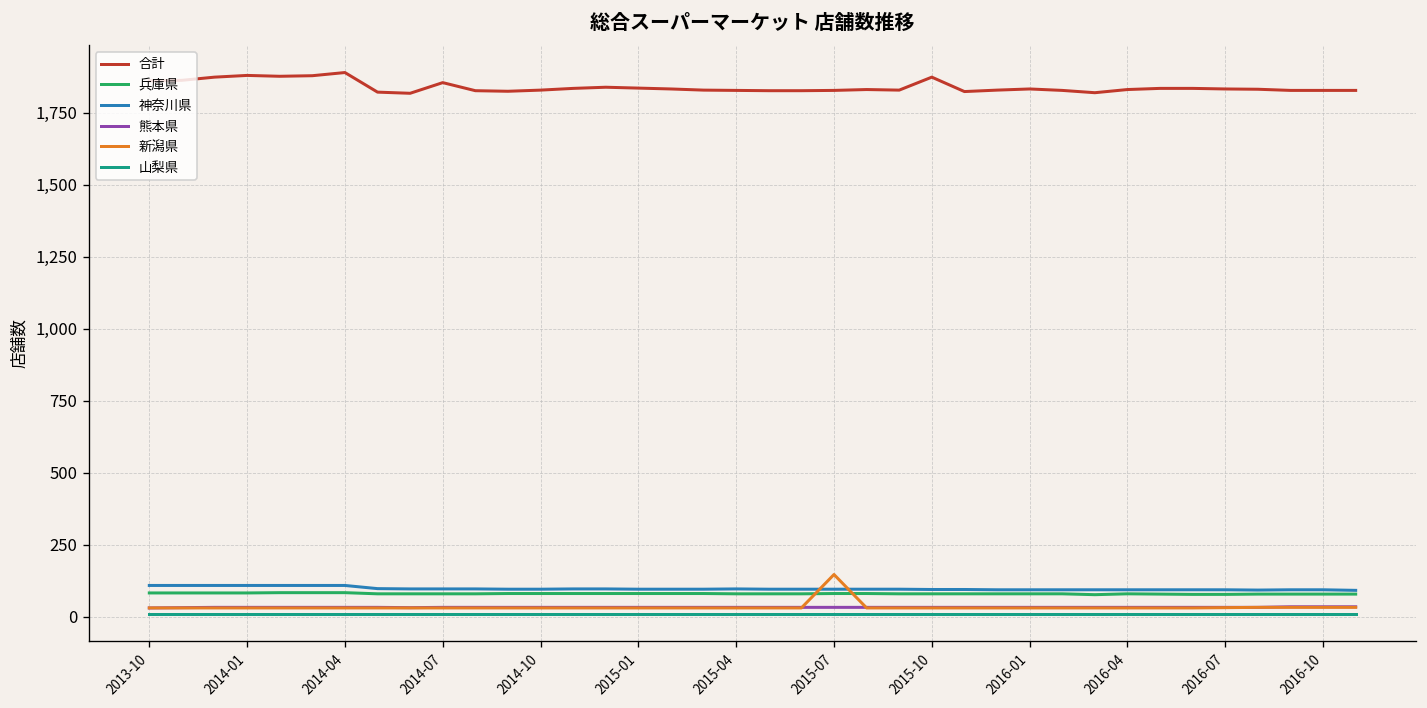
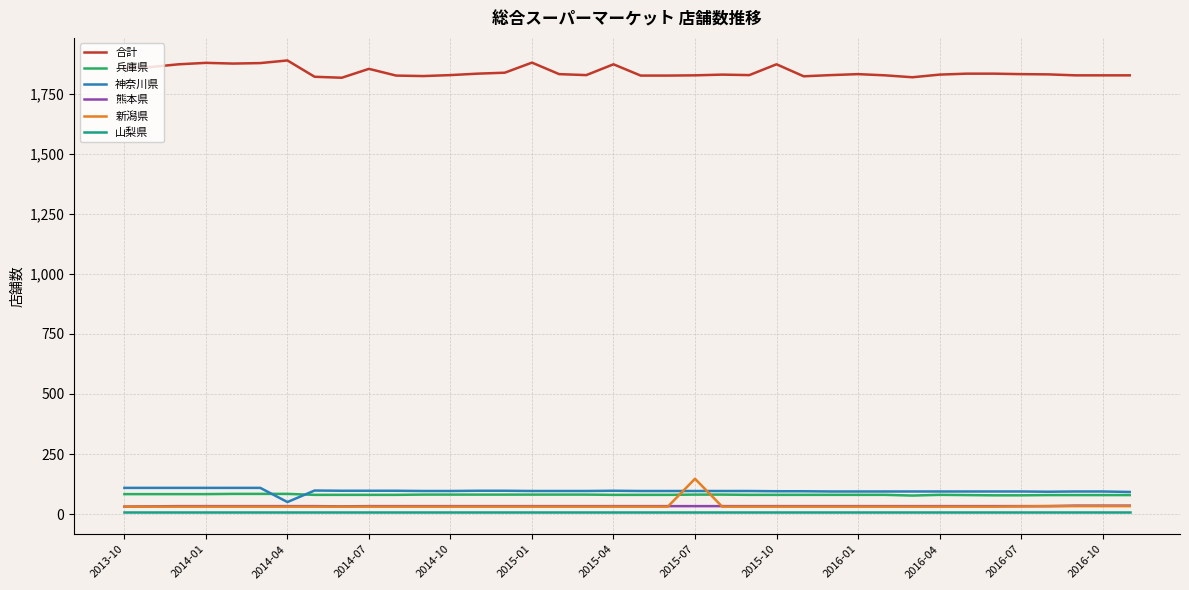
  {
    "合計": {
      "2014-01": "1,880",
      "2014-04": "1,890",
      "2014-07": "1,850",
      "2014-10": "1,830",
-     "2015-01": "1,840",
-     "2015-04": "1,830",
+     "2015-01": "1,880",
+     "2015-04": "1,870",
      "2015-07": "1,830",
      "2015-10": "1,870",
      "2016-01": "1,830",
      "2016-04": "1,830",
      "2016-07": "1,830",
      "2016-10": "1,830"
    },
    "神奈川県": {
      "2013-10": "110",
      "2014-01": "110",
-     "2014-04": "110",
+     "2014-04": "50",
      "2014-07": "100",
      "2014-10": "100",
      "2015-01": "100",
      "2015-04": "100",
      "2015-07": "100",
      "2015-10": "100",
      "2016-01": "90",
      "2016-04": "90",
      "2016-07": "90",
      "2016-10": "90"
    },
    "熊本県": {
      "2015-07": "30"
    },
    "新潟県": {
      "2015-07": "150"
    }
  }
